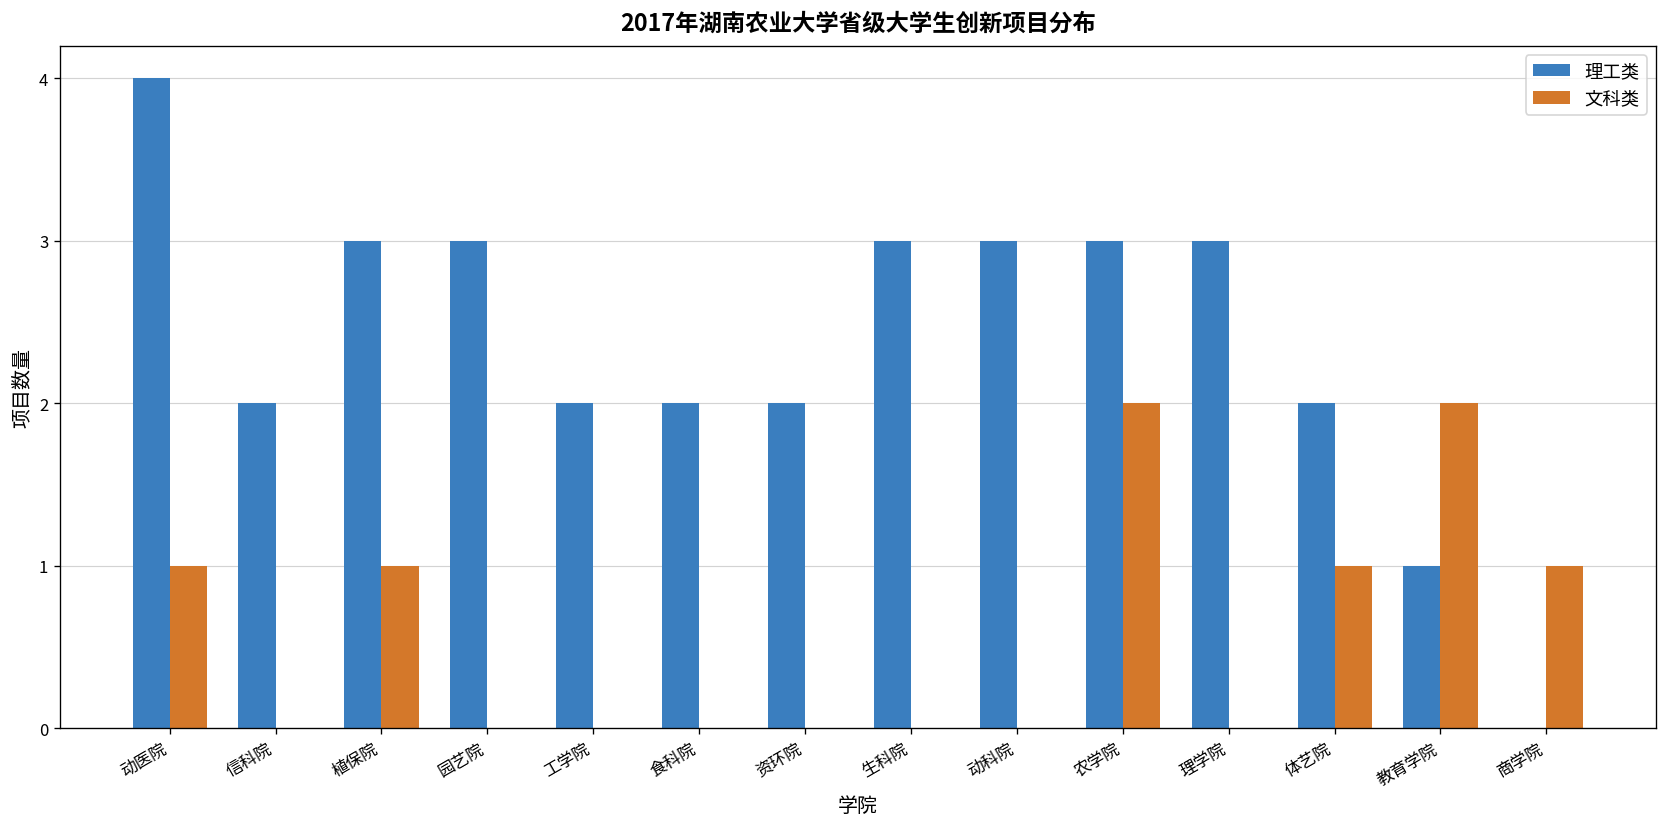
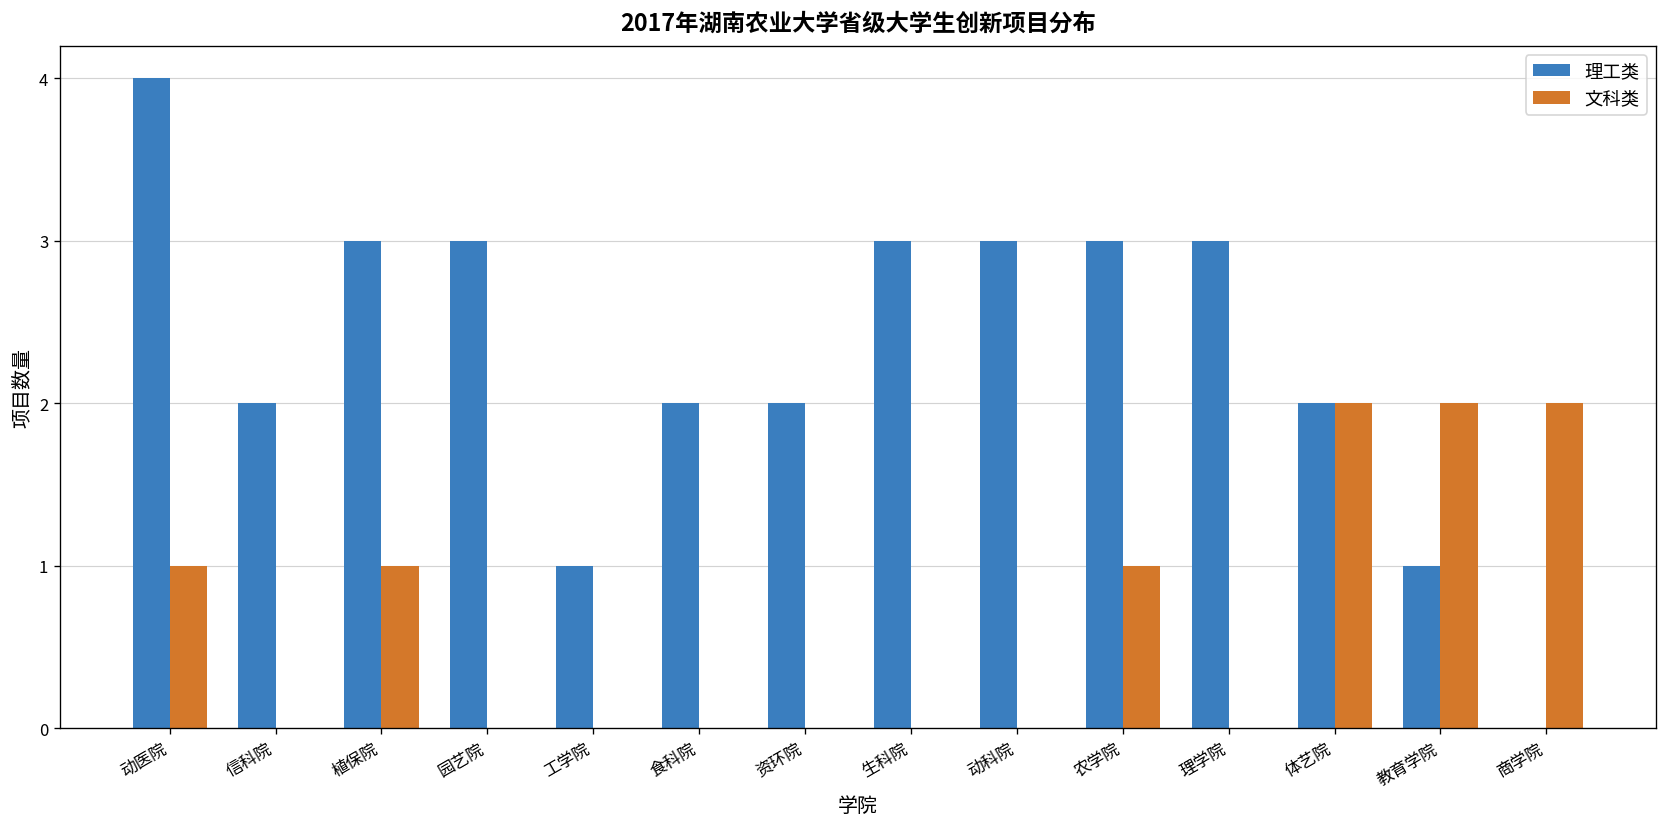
  {
    "理工类": {
      "动医院": 4,
      "信科院": 2,
      "植保院": 3,
      "园艺院": 3,
-     "工学院": 2,
+     "工学院": 1,
      "食科院": 2,
      "资环院": 2,
      "生科院": 3,
      "动科院": 3,
      "农学院": 3,
      "理学院": 3,
      "体艺院": 2,
      "教育学院": 1,
      "商学院": 0
    },
    "文科类": {
      "动医院": 1,
      "信科院": 0,
      "植保院": 1,
      "园艺院": 0,
      "工学院": 0,
      "食科院": 0,
      "资环院": 0,
      "生科院": 0,
      "动科院": 0,
-     "农学院": 2,
+     "农学院": 1,
      "理学院": 0,
-     "体艺院": 1,
+     "体艺院": 2,
      "教育学院": 2,
-     "商学院": 1
+     "商学院": 2
    }
  }
